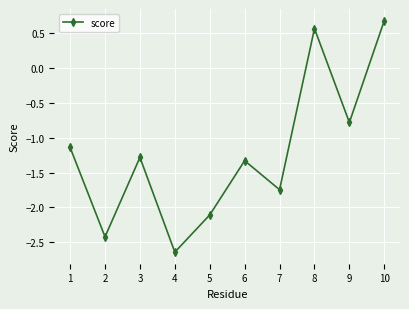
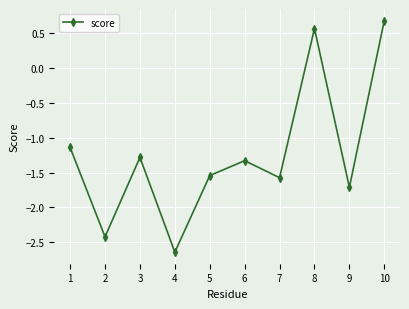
  {
    "1": -1.1,
    "2": -2.4,
    "3": -1.3,
    "4": -2.6,
-   "5": -2.1,
+   "5": -1.5,
    "6": -1.3,
-   "7": -1.7,
+   "7": -1.6,
    "8": 0.6,
-   "9": -0.8,
+   "9": -1.7,
    "10": 0.7
  }
